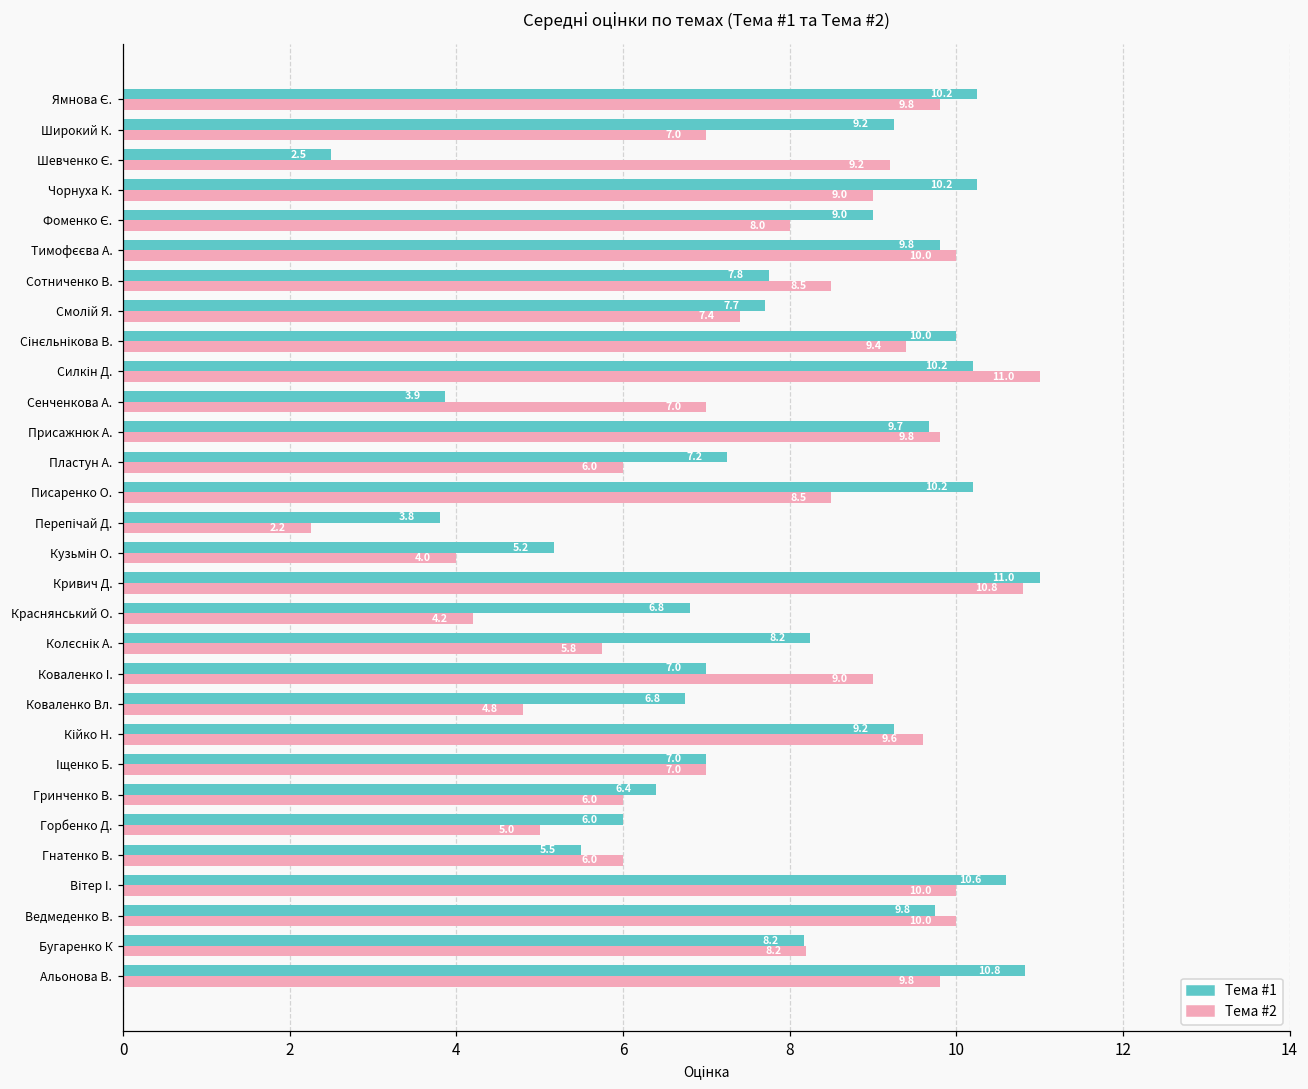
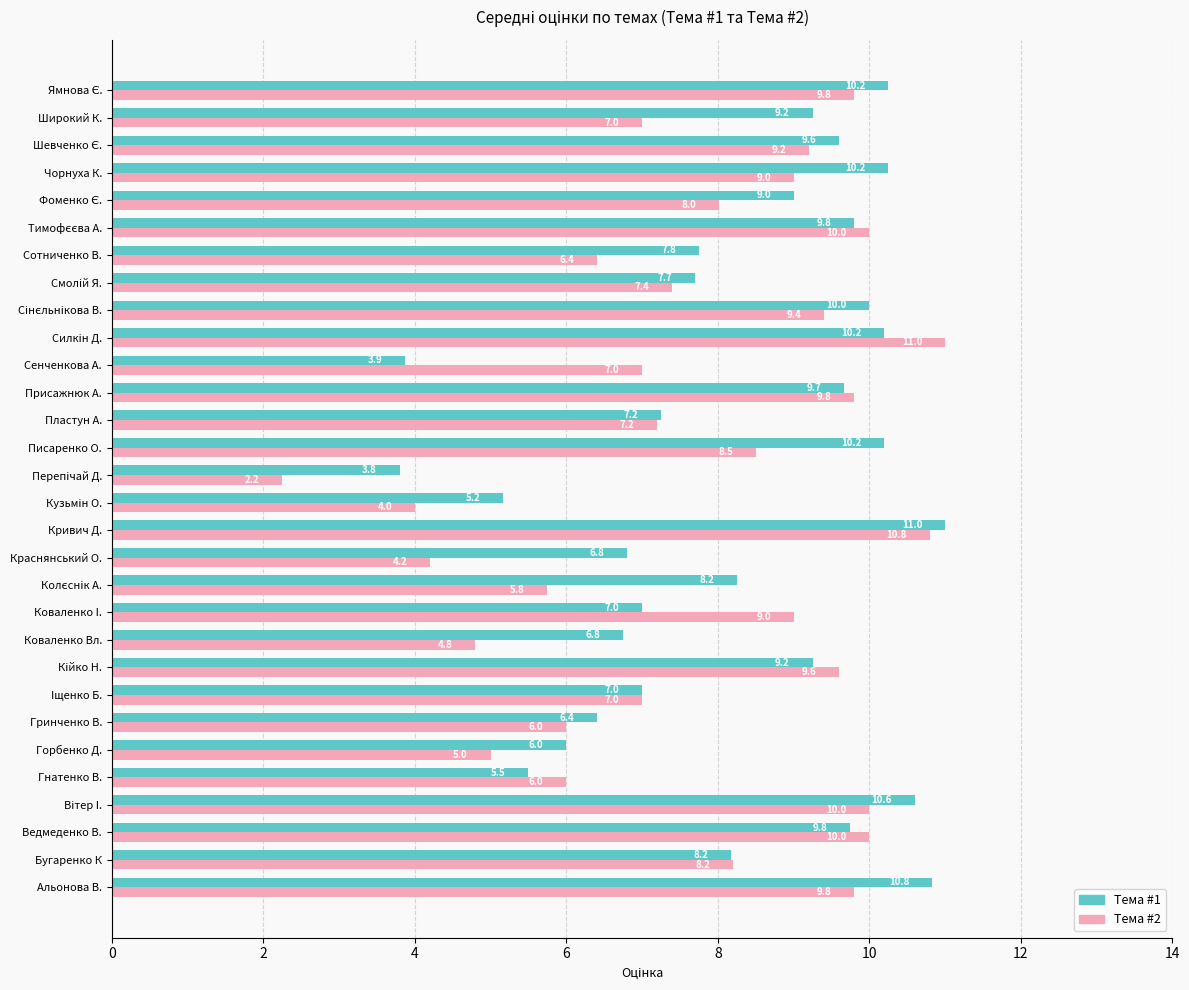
  {
    "Тема #1": {
      "Ямнова Є.": 10.2,
      "Широкий К.": 9.2,
-     "Шевченко Є.": 2.5,
+     "Шевченко Є.": 9.6,
      "Чорнуха К.": 10.2,
      "Фоменко Є.": 9.0,
      "Тимофєєва А.": 9.8,
      "Сотниченко В.": 7.8,
      "Смолій Я.": 7.7,
      "Сінєльнікова В.": 10.0,
      "Силкін Д.": 10.2,
      "Сенченкова А.": 3.9,
      "Присажнюк А.": 9.7,
      "Пластун А.": 7.2,
      "Писаренко О.": 10.2,
      "Перепічай Д.": 3.8,
      "Кузьмін О.": 5.2,
      "Кривич Д.": 11.0,
      "Краснянський О.": 6.8,
      "Колєснік А.": 8.2,
      "Коваленко І.": 7.0,
      "Коваленко Вл.": 6.8,
      "Кійко Н.": 9.2,
      "Іщенко Б.": 7.0,
      "Гринченко В.": 6.4,
      "Горбенко Д.": 6.0,
      "Гнатенко В.": 5.5,
      "Вітер І.": 10.6,
      "Ведмеденко В.": 9.8,
      "Бугаренко К": 8.2,
      "Альонова В.": 10.8
    },
    "Тема #2": {
      "Ямнова Є.": 9.8,
      "Широкий К.": 7.0,
      "Шевченко Є.": 9.2,
      "Чорнуха К.": 9.0,
      "Фоменко Є.": 8.0,
      "Тимофєєва А.": 10.0,
-     "Сотниченко В.": 8.5,
+     "Сотниченко В.": 6.4,
      "Смолій Я.": 7.4,
      "Сінєльнікова В.": 9.4,
      "Силкін Д.": 11.0,
      "Сенченкова А.": 7.0,
      "Присажнюк А.": 9.8,
-     "Пластун А.": 6.0,
+     "Пластун А.": 7.2,
      "Писаренко О.": 8.5,
      "Перепічай Д.": 2.2,
      "Кузьмін О.": 4.0,
      "Кривич Д.": 10.8,
      "Краснянський О.": 4.2,
      "Колєснік А.": 5.8,
      "Коваленко І.": 9.0,
      "Коваленко Вл.": 4.8,
      "Кійко Н.": 9.6,
      "Іщенко Б.": 7.0,
      "Гринченко В.": 6.0,
      "Горбенко Д.": 5.0,
      "Гнатенко В.": 6.0,
      "Вітер І.": 10.0,
      "Ведмеденко В.": 10.0,
      "Бугаренко К": 8.2,
      "Альонова В.": 9.8
    }
  }
